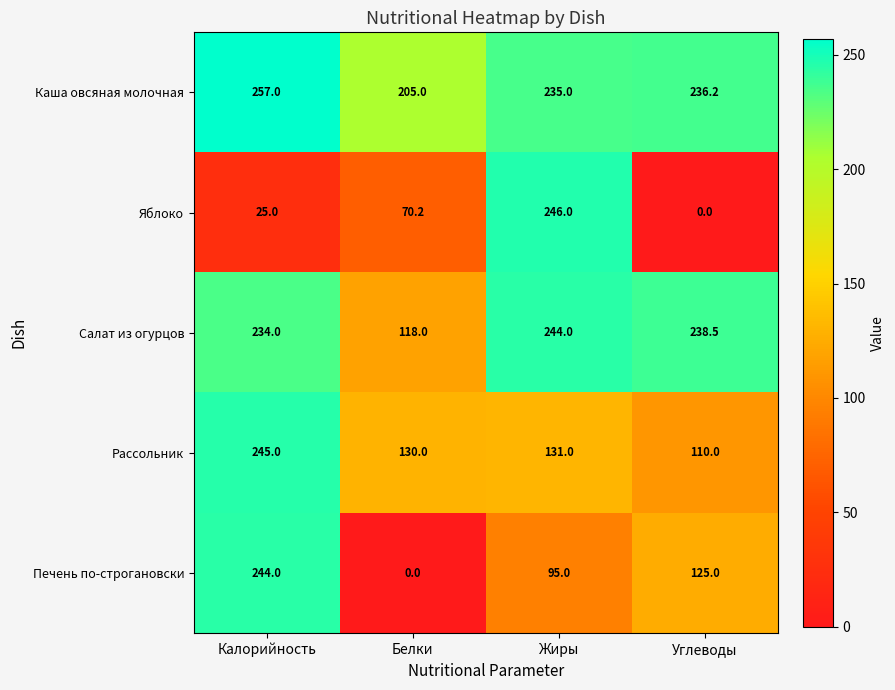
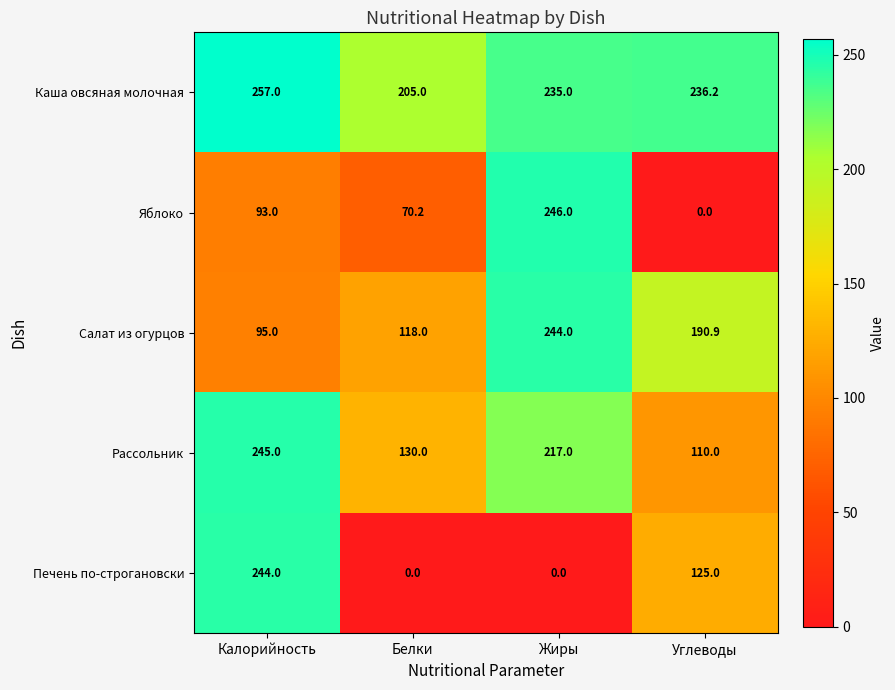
  {
    "Каша овсяная молочная": {
      "Калорийность": 257.0,
      "Белки": 205.0,
      "Жиры": 235.0,
      "Углеводы": 236.2
    },
    "Яблоко": {
-     "Калорийность": 25.0,
+     "Калорийность": 93.0,
      "Белки": 70.2,
      "Жиры": 246.0,
      "Углеводы": 0.0
    },
    "Салат из огурцов": {
-     "Калорийность": 234.0,
+     "Калорийность": 95.0,
      "Белки": 118.0,
      "Жиры": 244.0,
-     "Углеводы": 238.5
+     "Углеводы": 190.9
    },
    "Рассольник": {
      "Калорийность": 245.0,
      "Белки": 130.0,
-     "Жиры": 131.0,
+     "Жиры": 217.0,
      "Углеводы": 110.0
    },
    "Печень по-строгановски": {
      "Калорийность": 244.0,
      "Белки": 0.0,
-     "Жиры": 95.0,
+     "Жиры": 0.0,
      "Углеводы": 125.0
    }
  }
